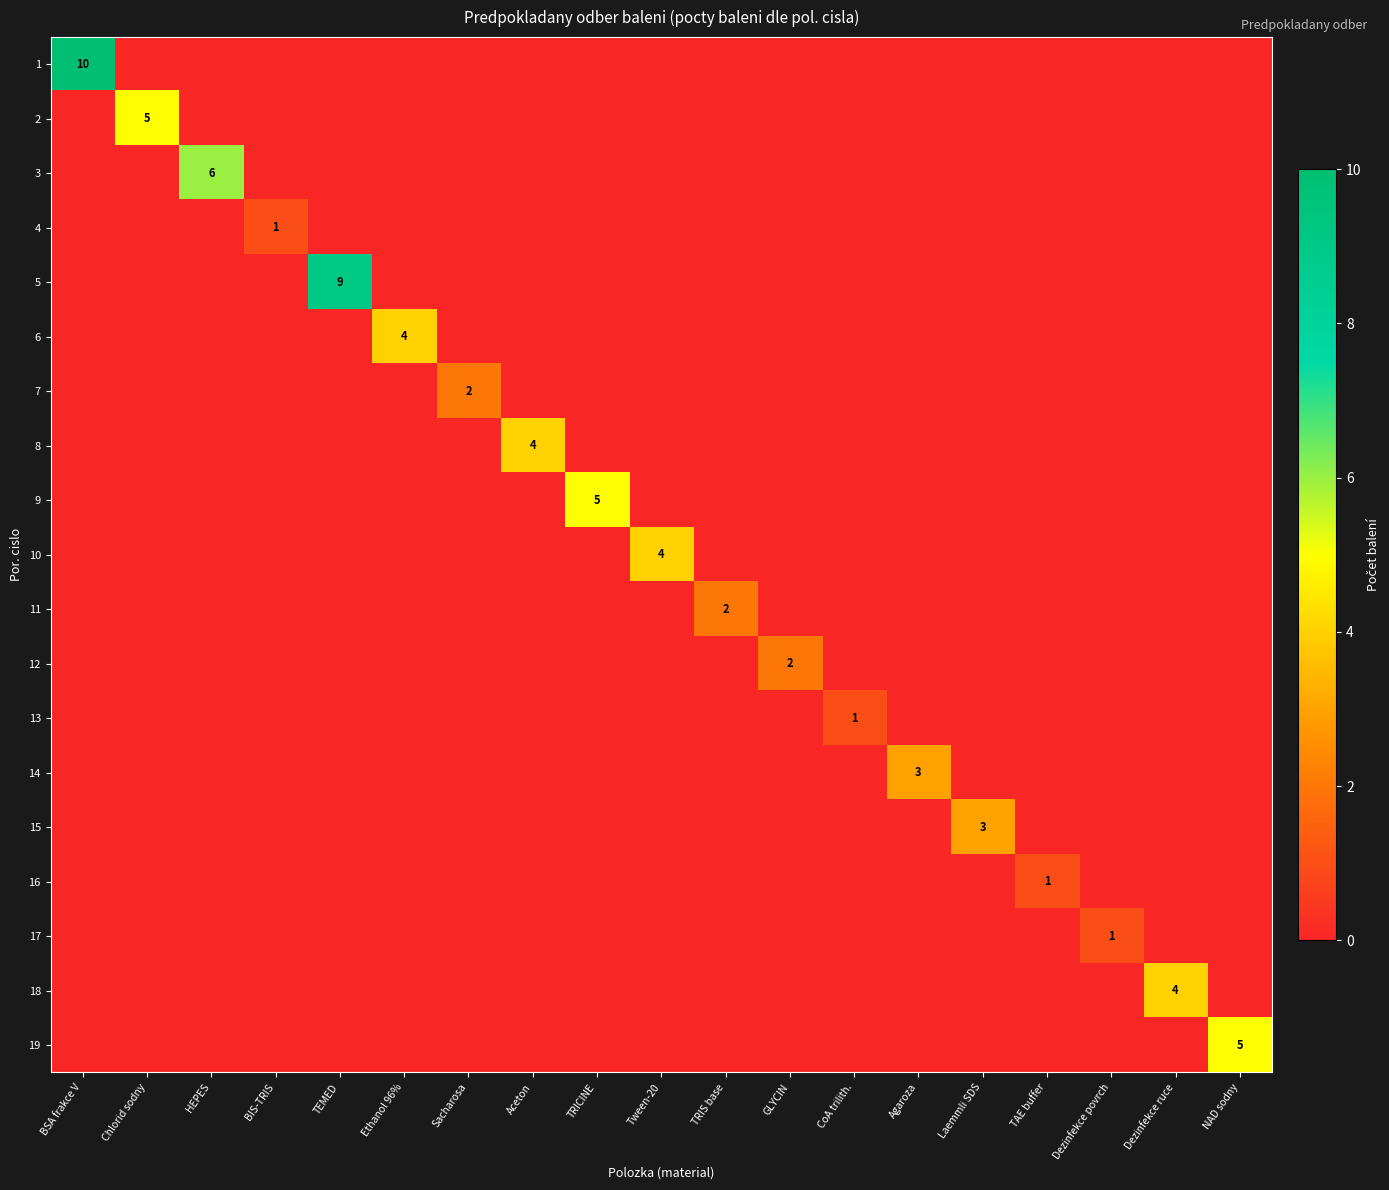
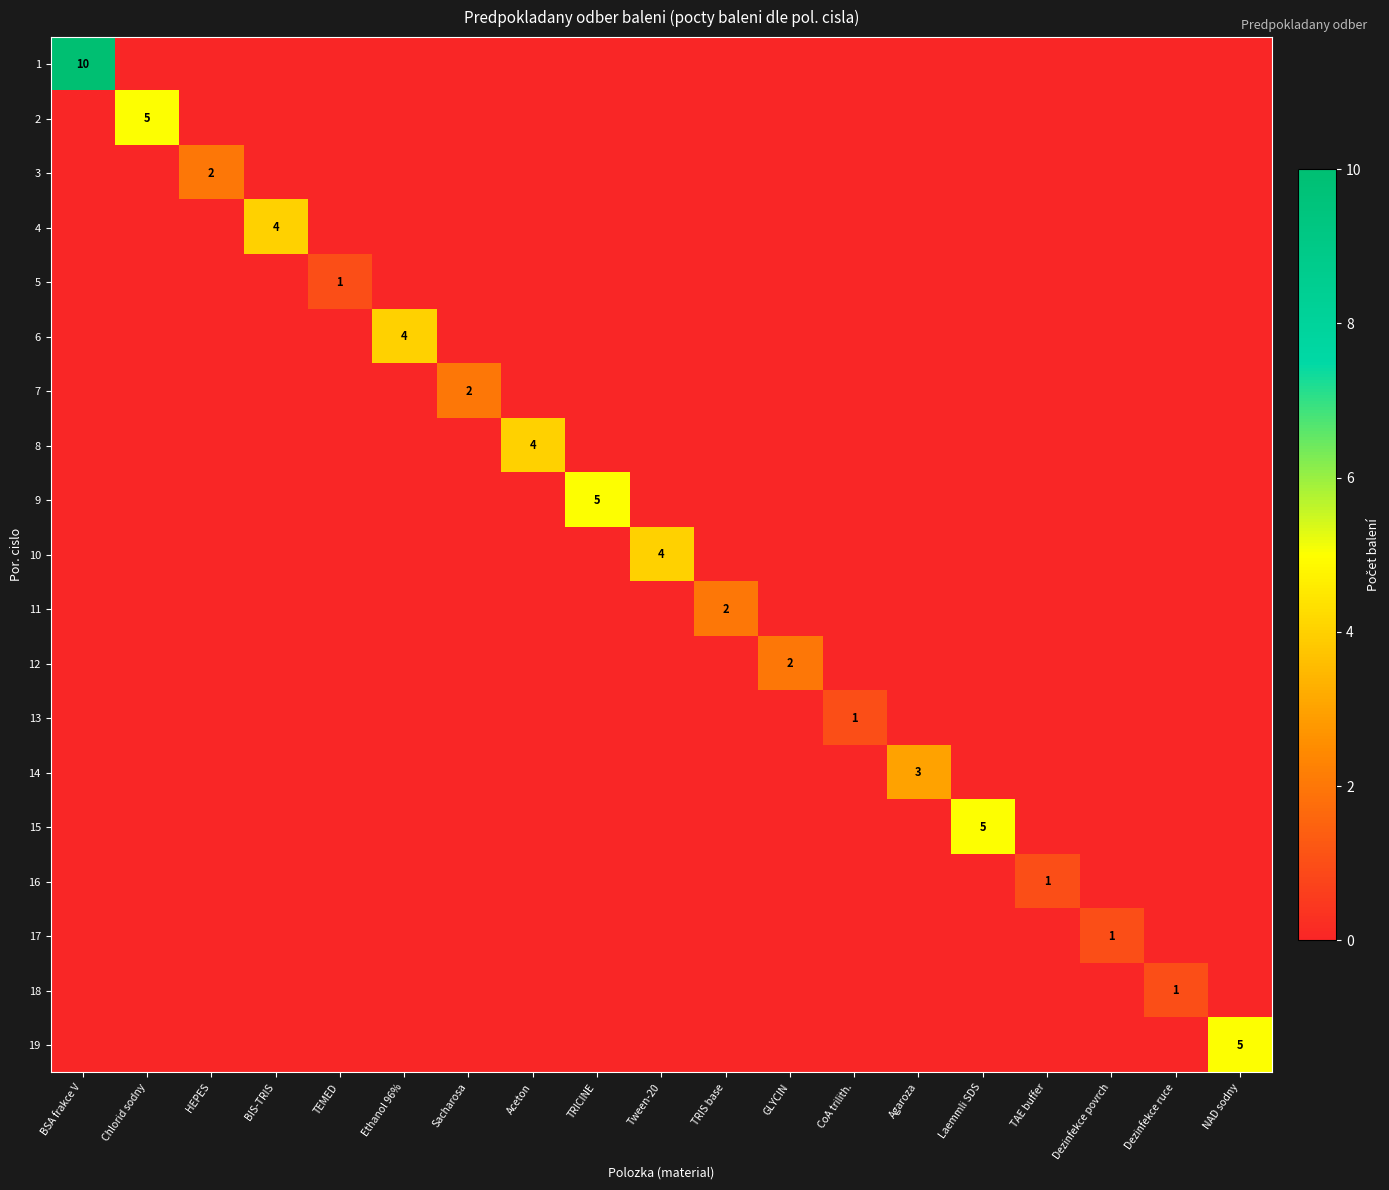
  {
    "1": {
      "BSA frakce V": 10
    },
    "2": {
      "Chlorid sodny": 5
    },
    "3": {
-     "HEPES": 6
+     "HEPES": 2
    },
    "4": {
-     "BIS-TRIS": 1
+     "BIS-TRIS": 4
    },
    "5": {
-     "TEMED": 9
+     "TEMED": 1
    },
    "6": {
      "Ethanol 96%": 4
    },
    "7": {
      "Sacharosa": 2
    },
    "8": {
      "Aceton": 4
    },
    "9": {
      "TRICINE": 5
    },
    "10": {
      "Tween-20": 4
    },
    "11": {
      "TRIS base": 2
    },
    "12": {
      "GLYCIN": 2
    },
    "13": {
      "CoA trilith.": 1
    },
    "14": {
      "Agaroza": 3
    },
    "15": {
-     "Laemmli SDS": 3
+     "Laemmli SDS": 5
    },
    "16": {
      "TAE buffer": 1
    },
    "17": {
      "Dezinfekce povrch": 1
    },
    "18": {
-     "Dezinfekce ruce": 4
+     "Dezinfekce ruce": 1
    },
    "19": {
      "NAD sodny": 5
    }
  }
